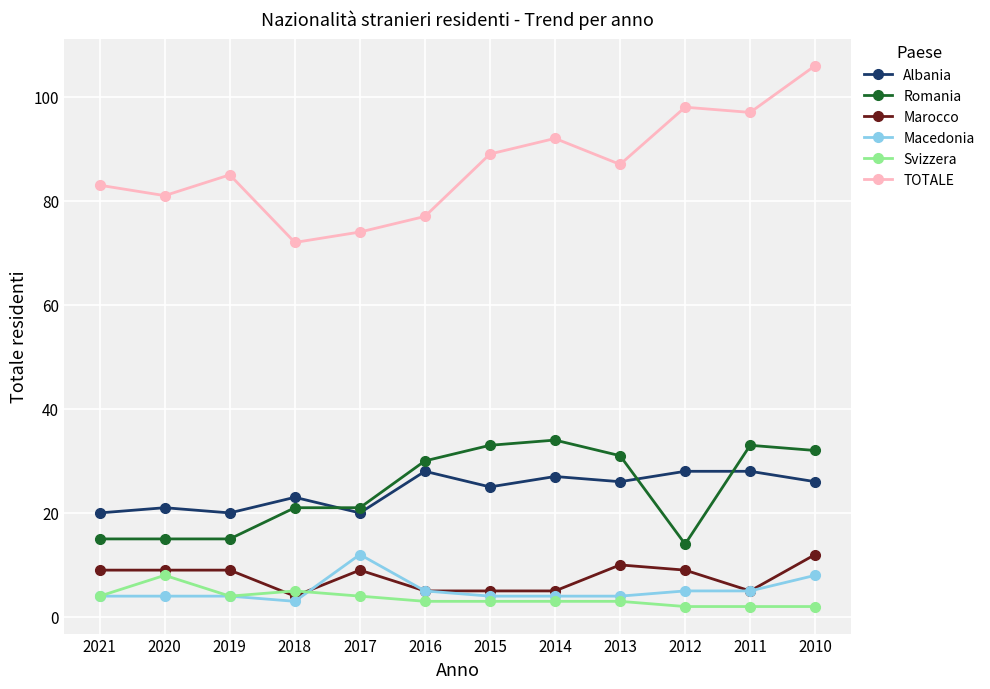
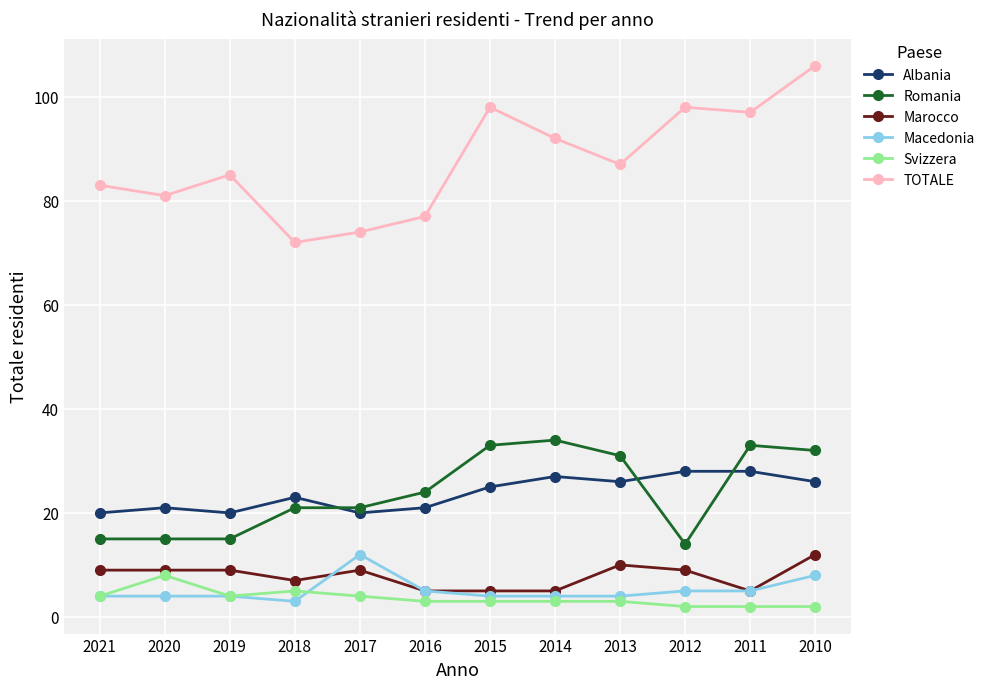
  {
    "Albania": {
      "2021": 20,
      "2020": 21,
      "2019": 20,
      "2018": 23,
      "2017": 20,
-     "2016": 28,
+     "2016": 21,
      "2015": 25,
      "2014": 27,
      "2013": 26,
      "2012": 28,
      "2011": 28,
      "2010": 26
    },
    "Romania": {
      "2021": 15,
      "2020": 15,
      "2019": 15,
      "2018": 21,
      "2017": 21,
-     "2016": 30,
+     "2016": 24,
      "2015": 33,
      "2014": 34,
      "2013": 31,
      "2012": 14,
      "2011": 33,
      "2010": 32
    },
    "Marocco": {
      "2021": 9,
      "2020": 9,
      "2019": 9,
-     "2018": 4,
+     "2018": 7,
      "2017": 9,
      "2015": 5,
      "2014": 5,
      "2013": 10,
      "2012": 9,
      "2010": 12
    },
    "Macedonia": {
      "2020": 4,
      "2018": 3,
      "2017": 12,
      "2015": 4,
      "2014": 4,
      "2013": 4,
      "2012": 5,
      "2010": 8
    },
    "Svizzera": {
      "2020": 8,
      "2018": 5,
      "2017": 4,
      "2016": 3,
      "2015": 3,
      "2014": 3,
      "2013": 3,
      "2012": 2,
      "2011": 2,
      "2010": 2
    },
    "TOTALE": {
      "2021": 83,
      "2020": 81,
      "2019": 85,
      "2018": 72,
      "2017": 74,
      "2016": 77,
-     "2015": 89,
+     "2015": 98,
      "2014": 92,
      "2013": 87,
      "2012": 98,
      "2011": 97,
      "2010": 106
    }
  }
